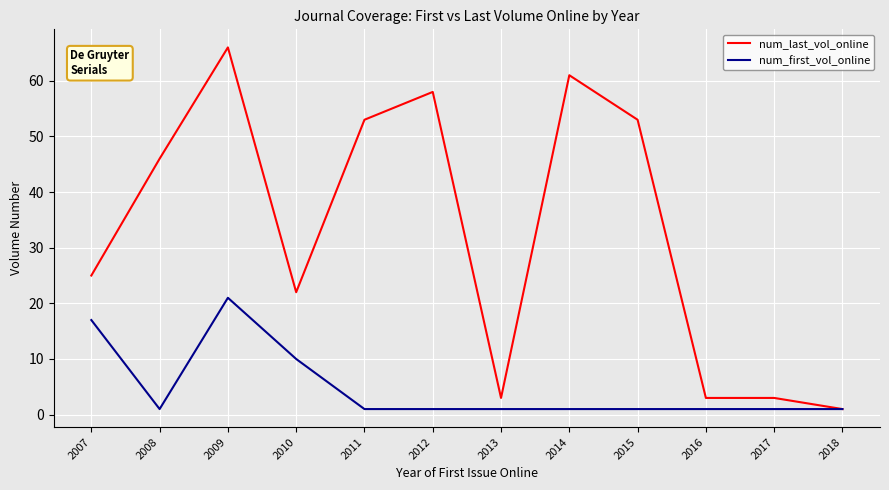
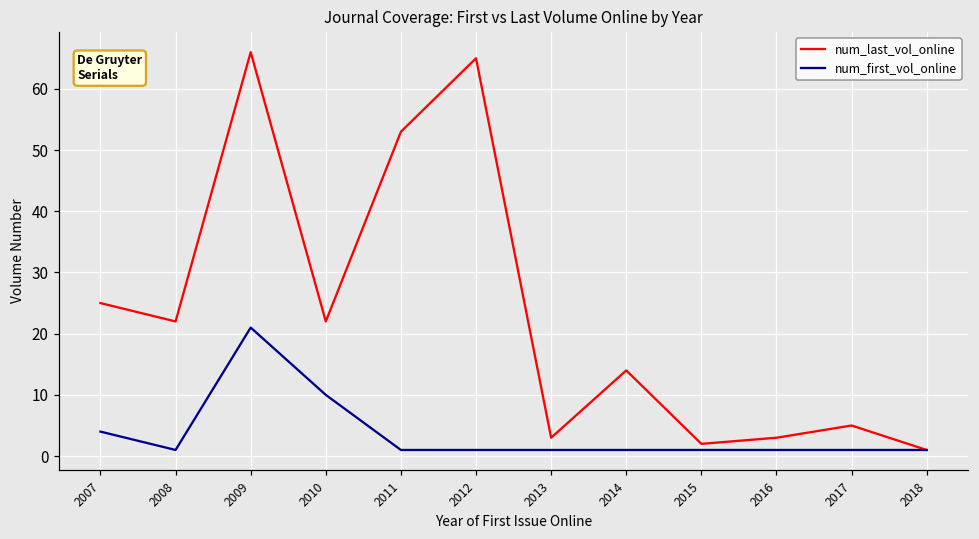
  {
    "num_last_vol_online": {
      "2007": 25,
-     "2008": 46,
+     "2008": 22,
      "2009": 66,
      "2010": 22,
      "2011": 53,
-     "2012": 58,
+     "2012": 65,
      "2013": 3,
-     "2014": 61,
-     "2015": 53,
+     "2014": 14,
+     "2015": 2,
      "2016": 3,
-     "2017": 3
+     "2017": 5
    },
    "num_first_vol_online": {
-     "2007": 17,
+     "2007": 4,
      "2008": 1,
      "2009": 21,
      "2010": 10,
      "2011": 1,
      "2012": 1,
      "2013": 1,
      "2014": 1,
      "2015": 1,
      "2016": 1,
      "2017": 1
    }
  }
